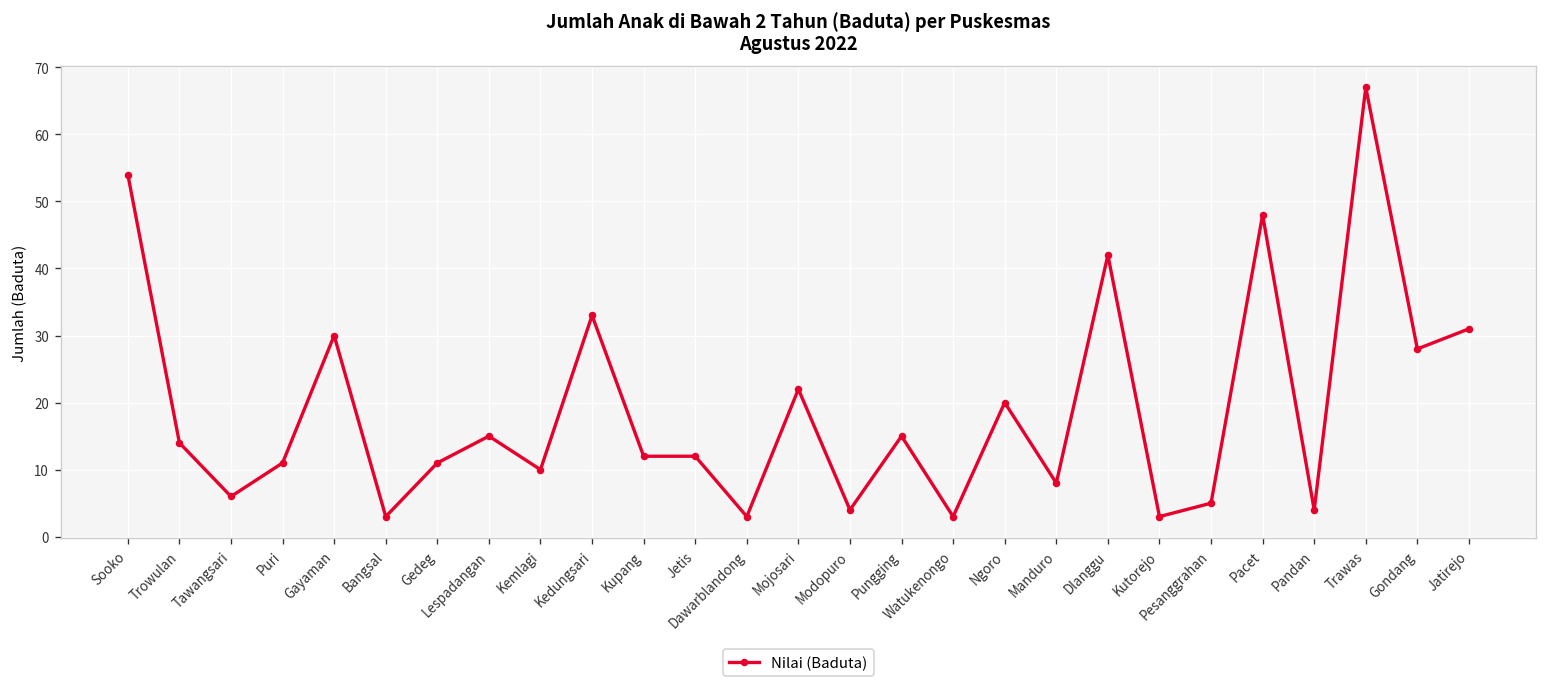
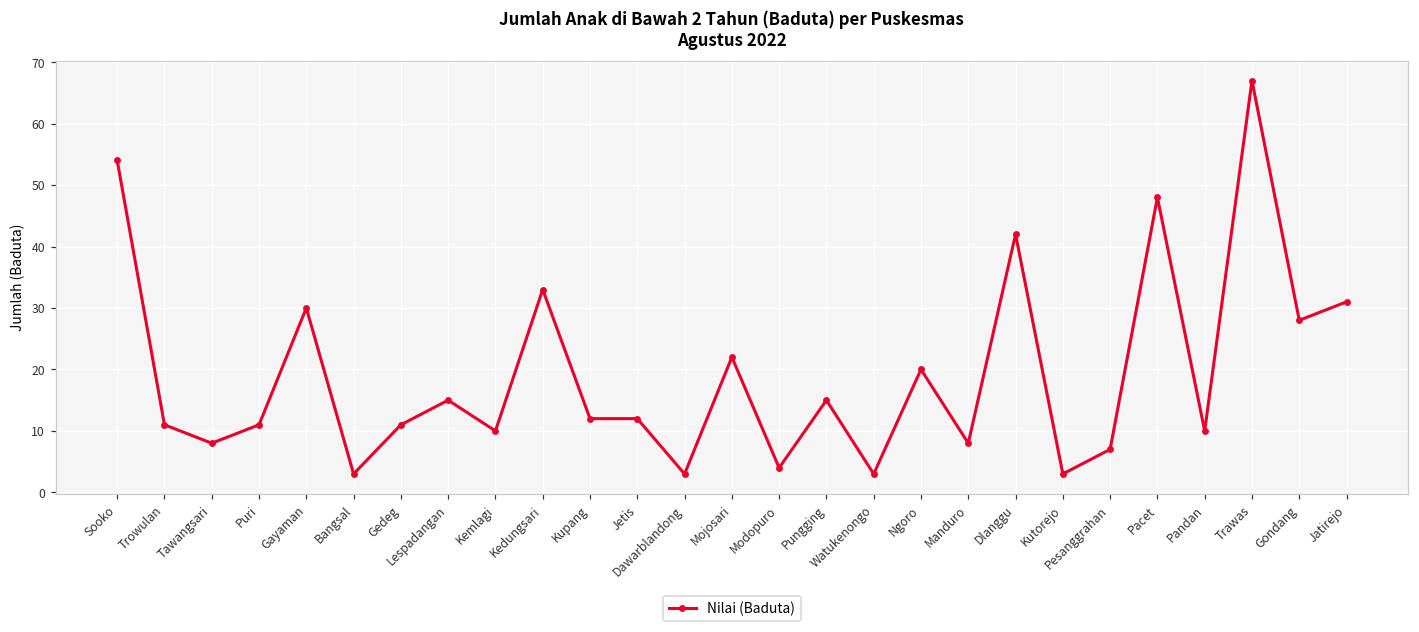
  {
    "Sooko": 54,
-   "Trowulan": 14,
-   "Tawangsari": 6,
+   "Trowulan": 11,
+   "Tawangsari": 8,
    "Puri": 11,
    "Gayaman": 30,
    "Bangsal": 3,
    "Gedeg": 11,
    "Lespadangan": 15,
    "Kemlagi": 10,
    "Kedungsari": 33,
    "Kupang": 12,
    "Jetis": 12,
    "Dawarblandong": 3,
    "Mojosari": 22,
    "Modopuro": 4,
    "Pungging": 15,
    "Watukenongo": 3,
    "Ngoro": 20,
    "Manduro": 8,
    "Dlanggu": 42,
    "Kutorejo": 3,
-   "Pesanggrahan": 5,
+   "Pesanggrahan": 7,
    "Pacet": 48,
-   "Pandan": 4,
+   "Pandan": 10,
    "Trawas": 67,
    "Gondang": 28,
    "Jatirejo": 31
  }
